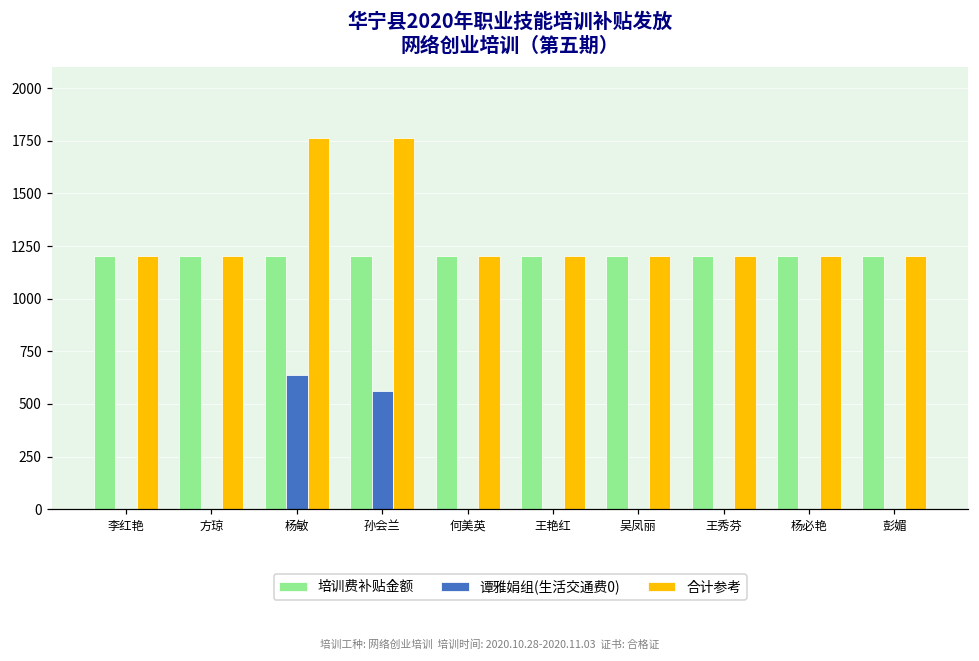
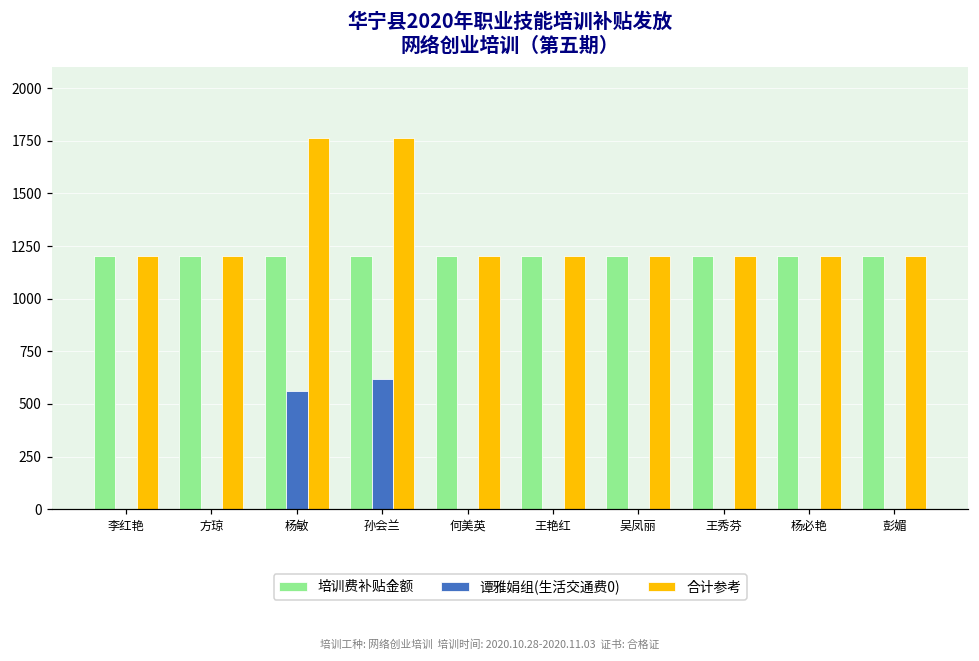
  {
    "培训费补贴金额": {
      "李红艳": 1200,
      "方琼": 1200,
      "杨敏": 1200,
      "孙会兰": 1200,
      "何美英": 1200,
      "王艳红": 1200,
      "吴凤丽": 1200,
      "王秀芬": 1200,
      "杨必艳": 1200,
      "彭媚": 1200
    },
    "谭雅娟组(生活交通费0)": {
      "李红艳": 0,
      "方琼": 0,
-     "杨敏": 640,
-     "孙会兰": 560,
+     "杨敏": 560,
+     "孙会兰": 620,
      "何美英": 0,
      "王艳红": 0,
      "吴凤丽": 0,
      "王秀芬": 0,
      "杨必艳": 0,
      "彭媚": 0
    },
    "合计参考": {
      "李红艳": 1200,
      "方琼": 1200,
      "杨敏": 1760,
      "孙会兰": 1760,
      "何美英": 1200,
      "王艳红": 1200,
      "吴凤丽": 1200,
      "王秀芬": 1200,
      "杨必艳": 1200,
      "彭媚": 1200
    }
  }
